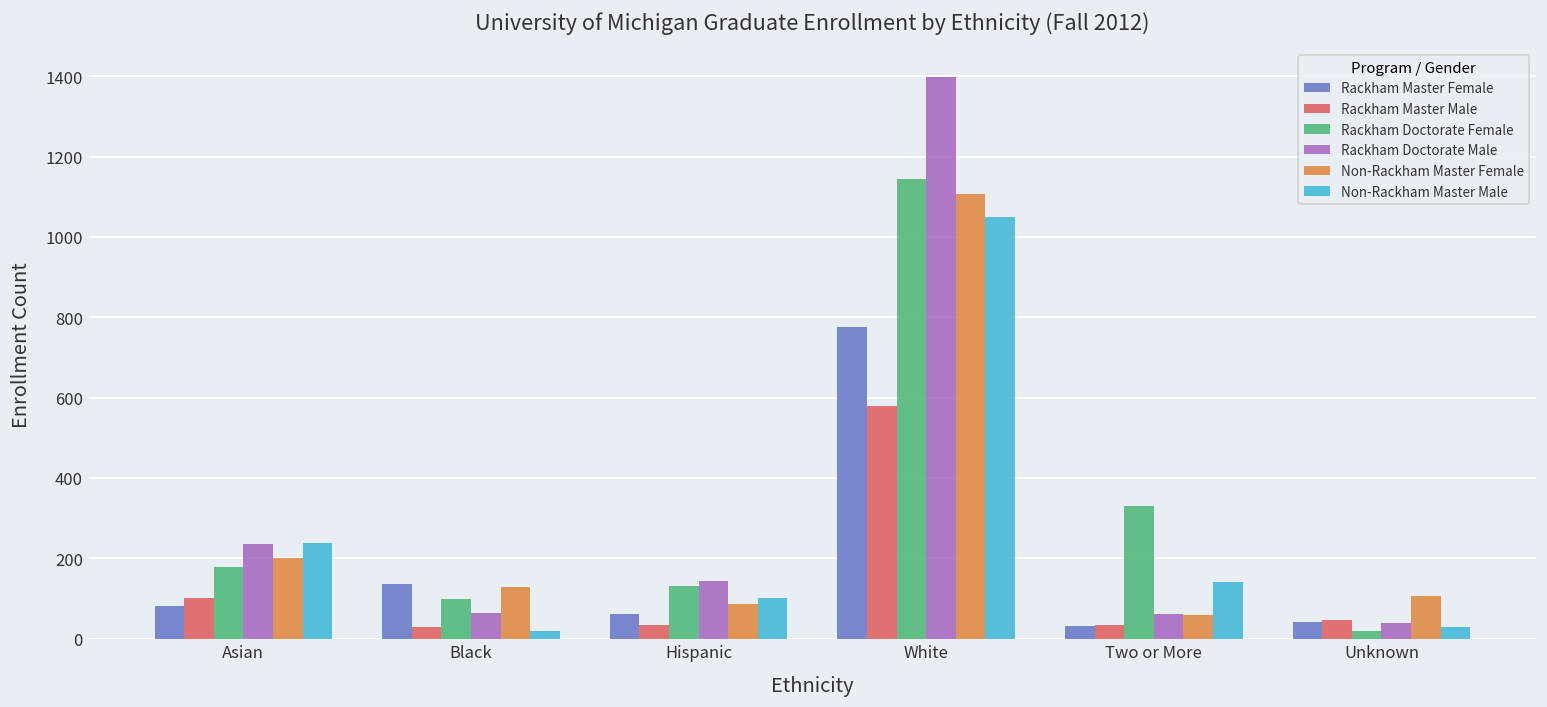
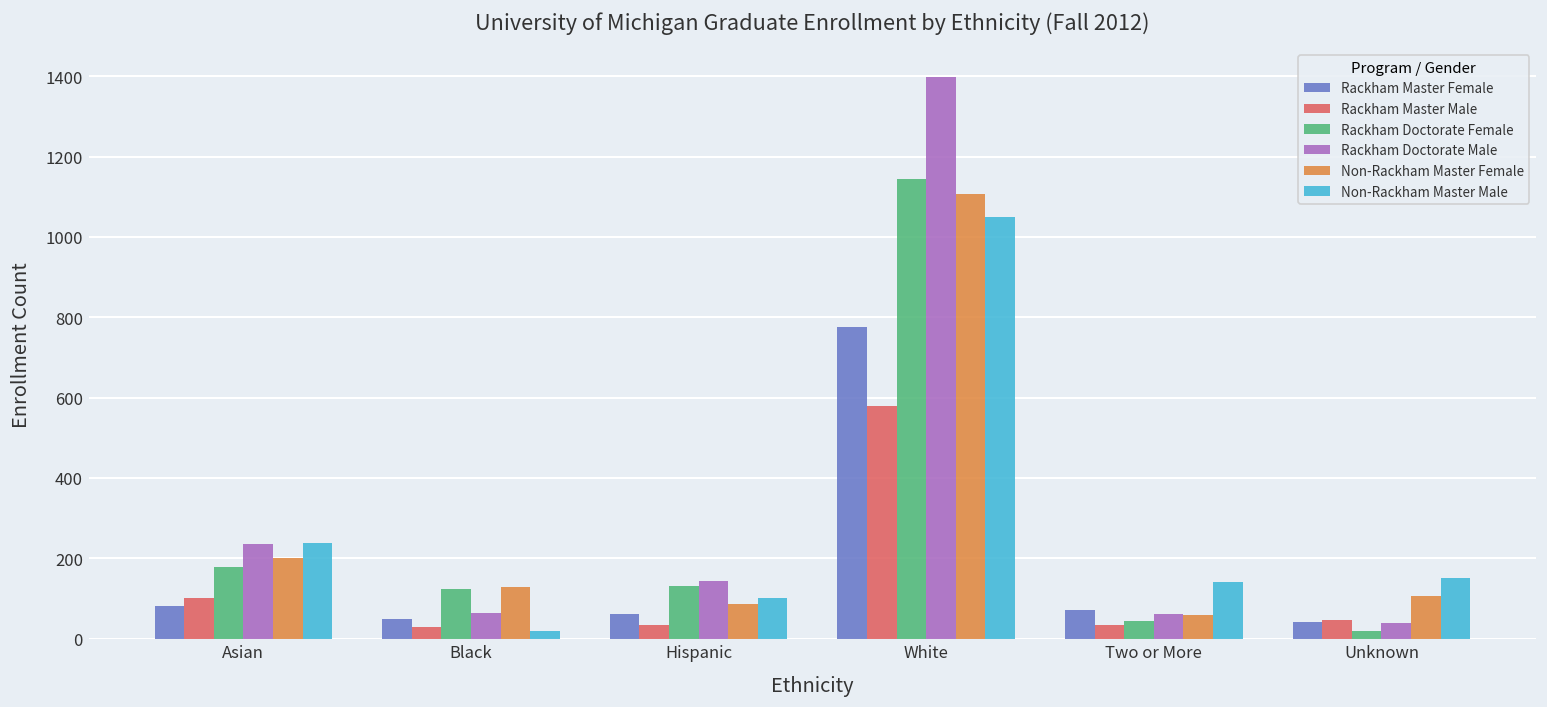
  {
    "Rackham Master Female": {
      "Asian": 80,
-     "Black": 140,
+     "Black": 50,
      "Hispanic": 60,
      "White": 780,
-     "Two or More": 30,
+     "Two or More": 70,
      "Unknown": 40
    },
    "Rackham Doctorate Female": {
      "Asian": 180,
-     "Black": 100,
+     "Black": 120,
      "Hispanic": 130,
      "White": 1140,
-     "Two or More": 330,
+     "Two or More": 50,
      "Unknown": 20
    },
    "Rackham Doctorate Male": {
      "Asian": 240,
      "Black": 70,
      "Hispanic": 140,
      "White": 1400,
      "Two or More": 60,
      "Unknown": 40
    },
    "Non-Rackham Master Male": {
      "Asian": 240,
      "Black": 20,
      "Hispanic": 100,
      "White": 1050,
      "Two or More": 140,
-     "Unknown": 30
+     "Unknown": 150
    }
  }
